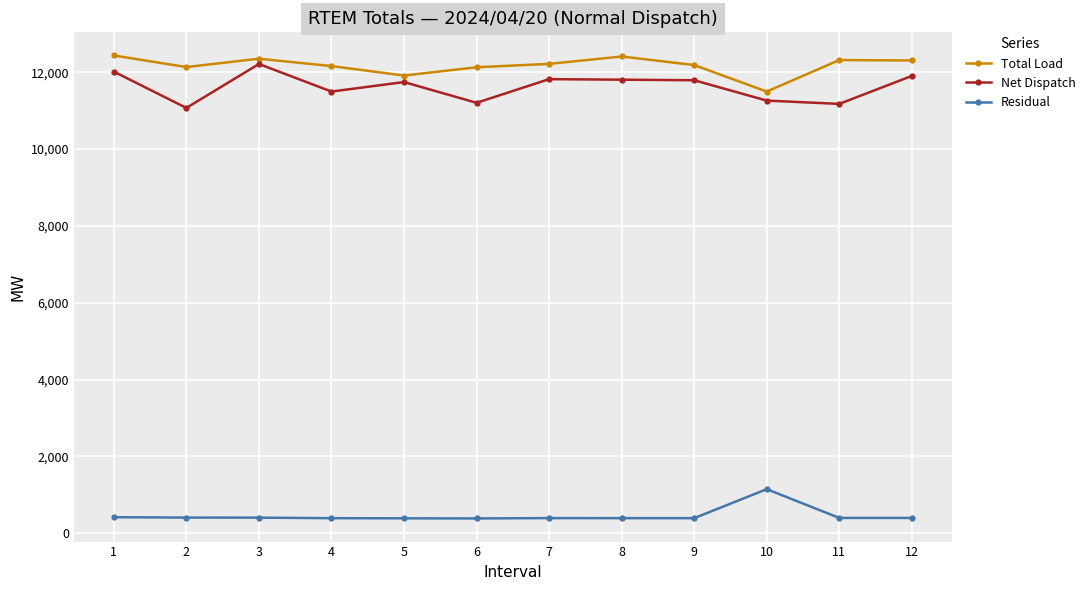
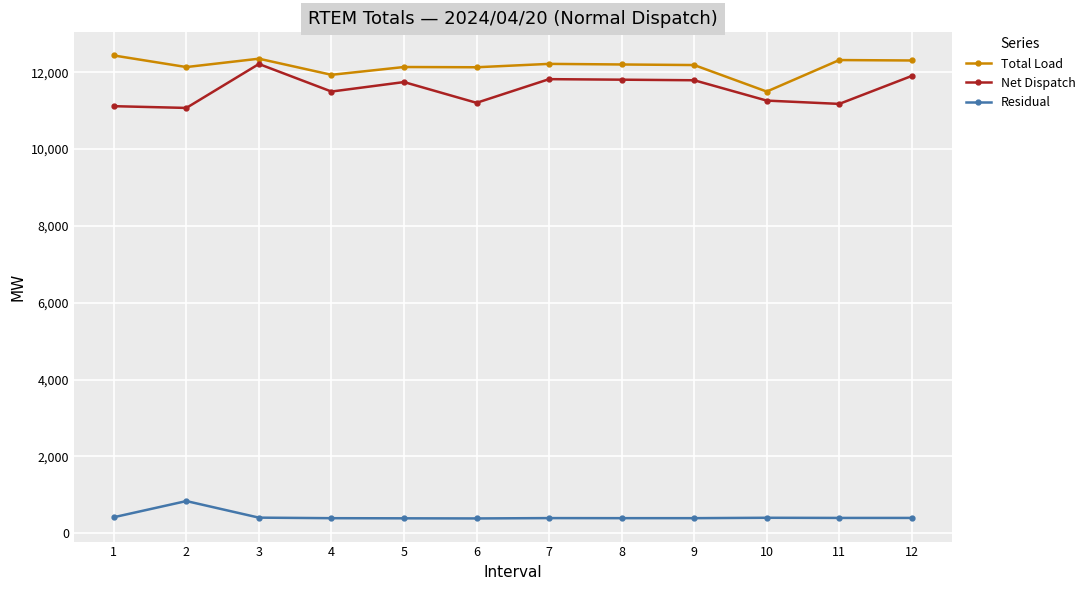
  {
    "Total Load": {
      "1": "12,400",
      "2": "12,100",
      "3": "12,300",
-     "4": "12,200",
-     "5": "11,900",
+     "4": "11,900",
+     "5": "12,100",
      "6": "12,100",
      "7": "12,200",
-     "8": "12,400",
+     "8": "12,200",
      "9": "12,200",
      "10": "11,500",
      "11": "12,300",
      "12": "12,300"
    },
    "Net Dispatch": {
-     "1": "12,000",
+     "1": "11,100",
      "2": "11,100",
      "3": "12,200",
      "4": "11,500",
      "5": "11,700",
      "6": "11,200",
      "7": "11,800",
      "8": "11,800",
      "9": "11,800",
      "10": "11,300",
      "11": "11,200",
      "12": "11,900"
    },
    "Residual": {
      "1": "400",
-     "2": "400",
+     "2": "800",
      "3": "400",
      "4": "400",
      "5": "400",
      "6": "400",
      "7": "400",
      "8": "400",
      "9": "400",
-     "10": "1,200",
+     "10": "400",
      "11": "400",
      "12": "400"
    }
  }
